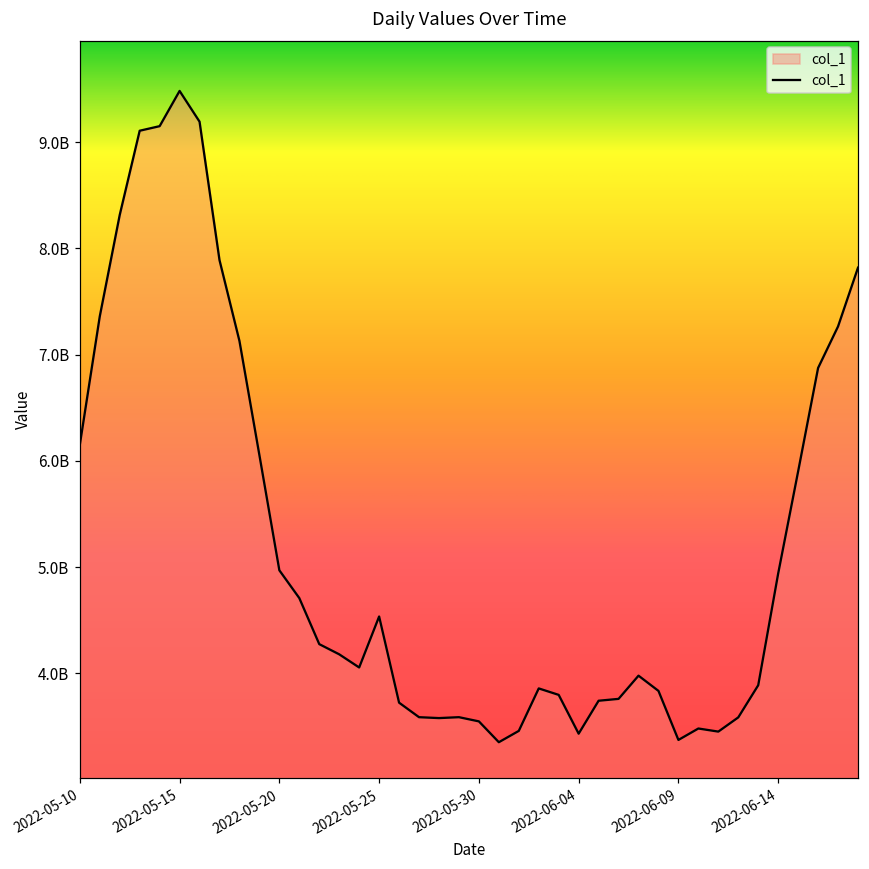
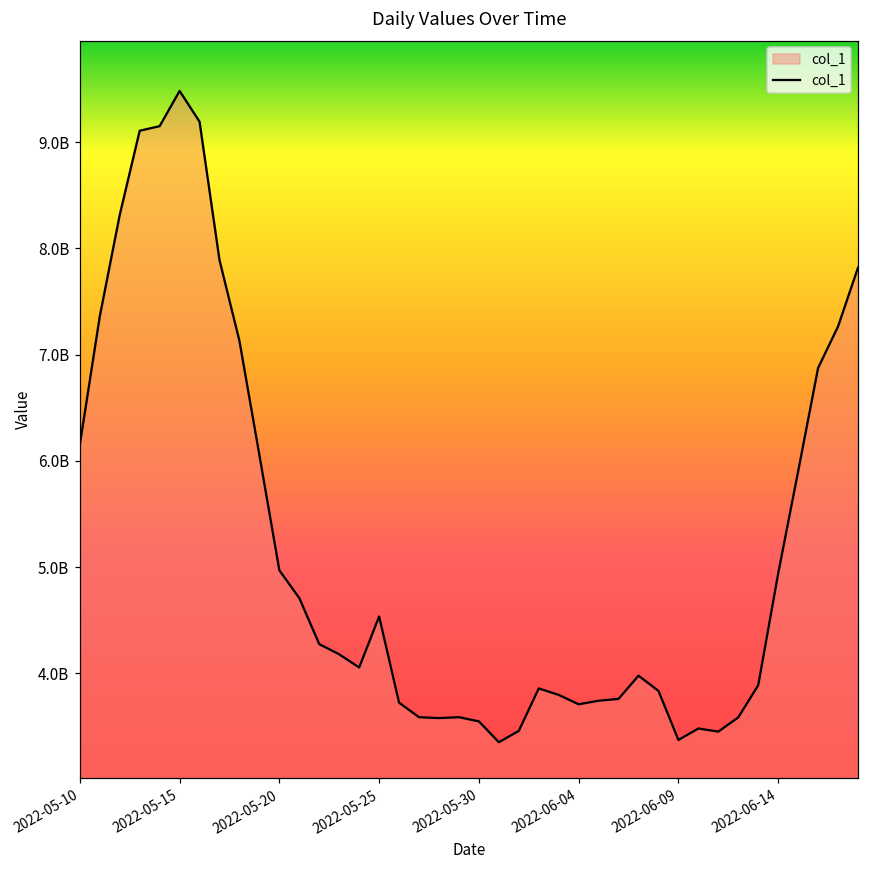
  {
    "2022-05-10": 6200000000,
    "2022-05-15": 9500000000,
    "2022-05-20": 5000000000,
    "2022-05-25": 4500000000,
    "2022-05-30": 3500000000,
-   "2022-06-04": 3400000000,
+   "2022-06-04": 3700000000,
    "2022-06-09": 3400000000,
    "2022-06-14": 4900000000
  }
